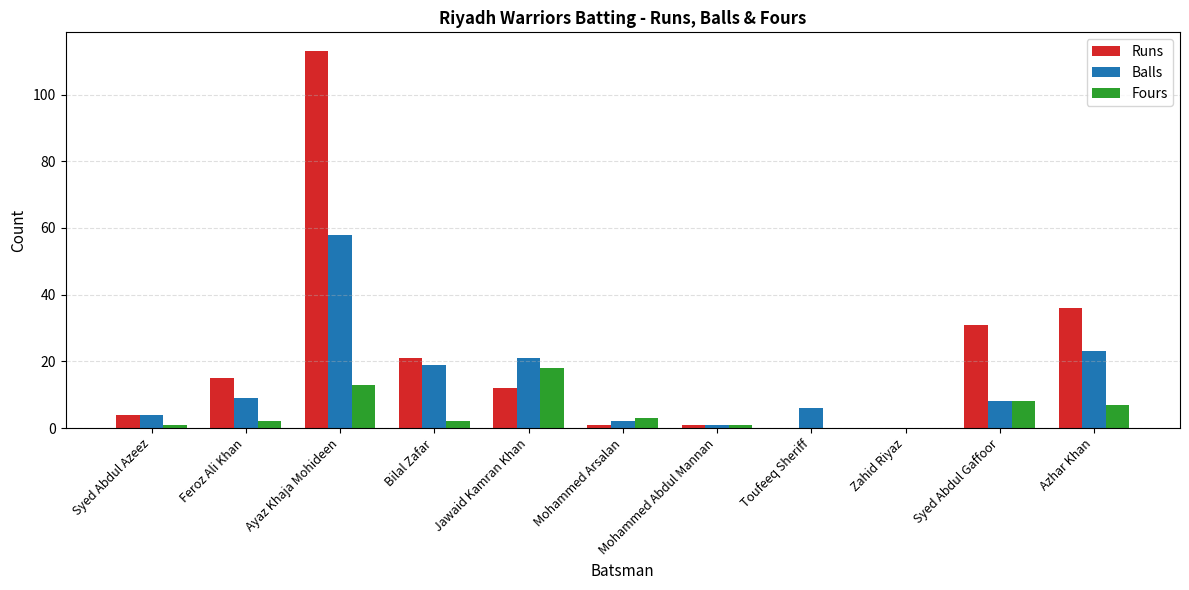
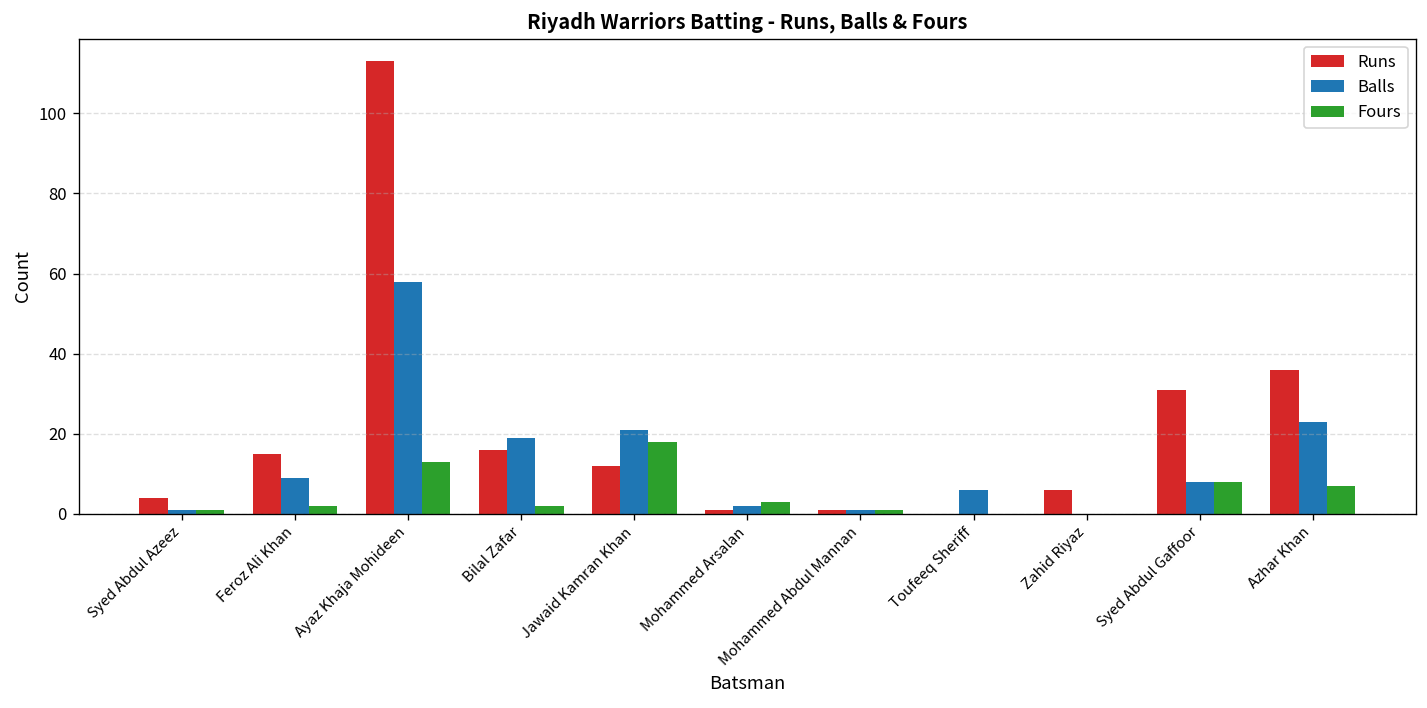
  {
    "Runs": {
      "Syed Abdul Azeez": 4,
      "Feroz Ali Khan": 15,
      "Ayaz Khaja Mohideen": 113,
-     "Bilal Zafar": 21,
+     "Bilal Zafar": 16,
      "Jawaid Kamran Khan": 12,
      "Mohammed Arsalan": 1,
      "Mohammed Abdul Mannan": 1,
      "Toufeeq Sheriff": 0,
-     "Zahid Riyaz": 0,
+     "Zahid Riyaz": 6,
      "Syed Abdul Gaffoor": 31,
      "Azhar Khan": 36
    },
    "Balls": {
-     "Syed Abdul Azeez": 4,
+     "Syed Abdul Azeez": 1,
      "Feroz Ali Khan": 9,
      "Ayaz Khaja Mohideen": 58,
      "Bilal Zafar": 19,
      "Jawaid Kamran Khan": 21,
      "Mohammed Arsalan": 2,
      "Mohammed Abdul Mannan": 1,
      "Toufeeq Sheriff": 6,
      "Zahid Riyaz": 0,
      "Syed Abdul Gaffoor": 8,
      "Azhar Khan": 23
    },
    "Fours": {
      "Syed Abdul Azeez": 1,
      "Feroz Ali Khan": 2,
      "Ayaz Khaja Mohideen": 13,
      "Bilal Zafar": 2,
      "Jawaid Kamran Khan": 18,
      "Mohammed Arsalan": 3,
      "Mohammed Abdul Mannan": 1,
      "Toufeeq Sheriff": 0,
      "Zahid Riyaz": 0,
      "Syed Abdul Gaffoor": 8,
      "Azhar Khan": 7
    }
  }
